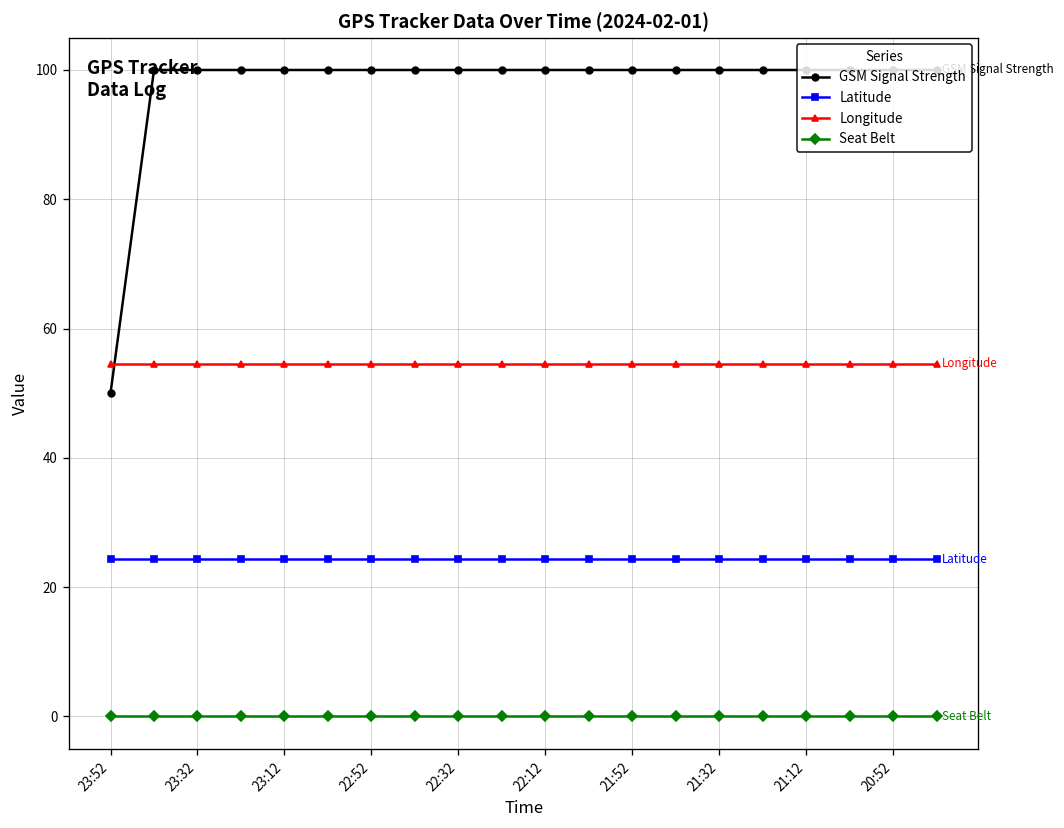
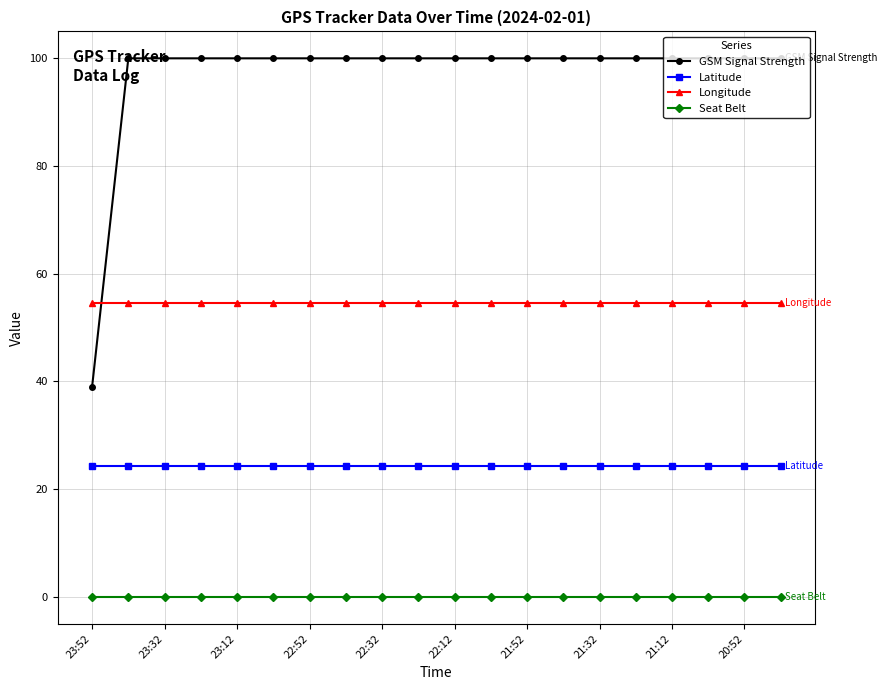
  {
    "GSM Signal Strength": {
-     "23:52": 50,
+     "23:52": 39,
      "23:32": 100,
      "23:12": 100,
      "22:52": 100,
      "22:32": 100,
      "22:12": 100,
      "21:52": 100,
      "21:32": 100
    },
    "Latitude": {
      "23:52": 24,
      "23:32": 24,
      "23:12": 24,
      "22:52": 24,
      "22:32": 24,
      "22:12": 24,
      "21:52": 24,
      "21:32": 24,
      "21:12": 24,
      "20:52": 24
    },
    "Longitude": {
      "23:52": 55,
      "23:32": 55,
      "23:12": 55,
      "22:52": 55,
      "22:32": 55,
      "22:12": 55,
      "21:52": 55,
      "21:32": 55,
      "21:12": 55,
      "20:52": 55
    },
    "Seat Belt": {
      "23:52": 0,
      "23:32": 0,
      "23:12": 0,
      "22:52": 0,
      "22:32": 0,
      "22:12": 0,
      "21:52": 0,
      "21:32": 0,
      "21:12": 0,
      "20:52": 0
    }
  }
